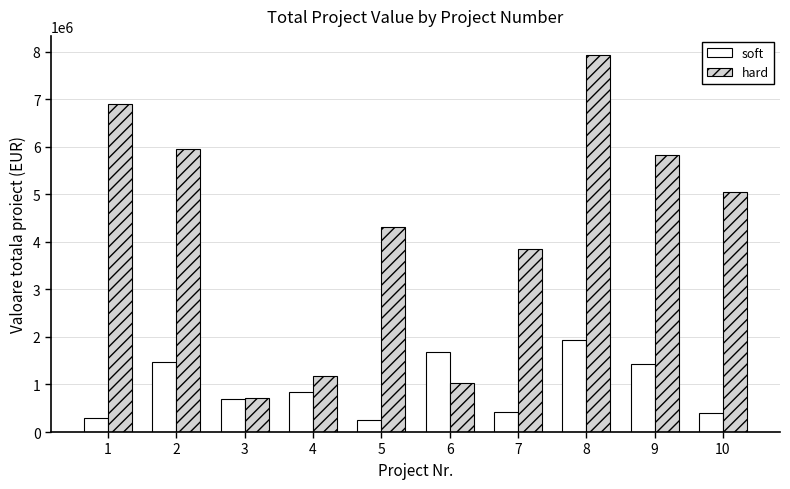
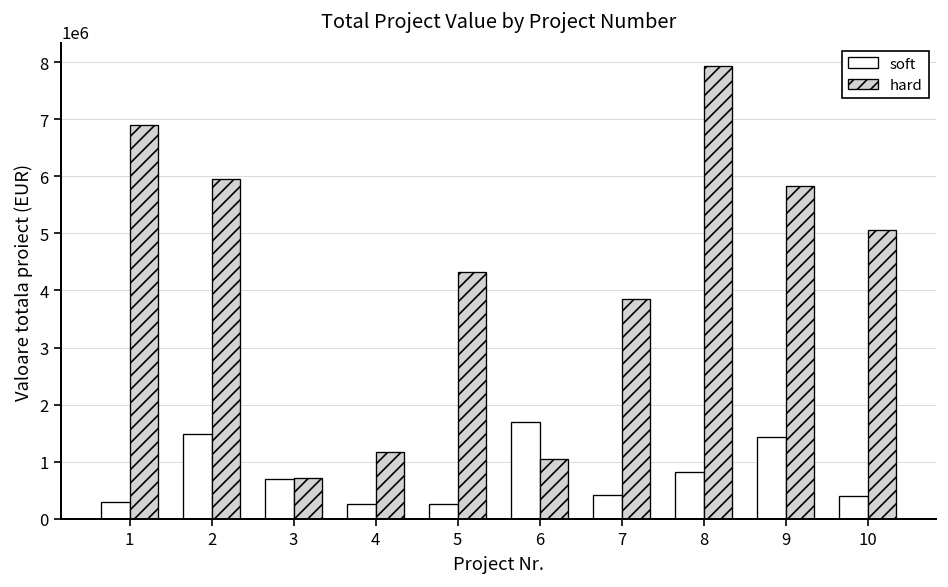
  {
    "soft": {
      "1": 300000,
      "2": 1500000,
      "3": 700000,
-     "4": 800000,
+     "4": 300000,
      "5": 300000,
      "6": 1700000,
      "7": 400000,
-     "8": 1900000,
+     "8": 800000,
      "9": 1400000,
      "10": 400000
    },
    "hard": {
      "1": 6900000,
      "2": 6000000,
      "3": 700000,
      "4": 1200000,
      "5": 4300000,
      "6": 1000000,
      "7": 3900000,
      "8": 7900000,
      "9": 5800000,
      "10": 5100000
    }
  }
